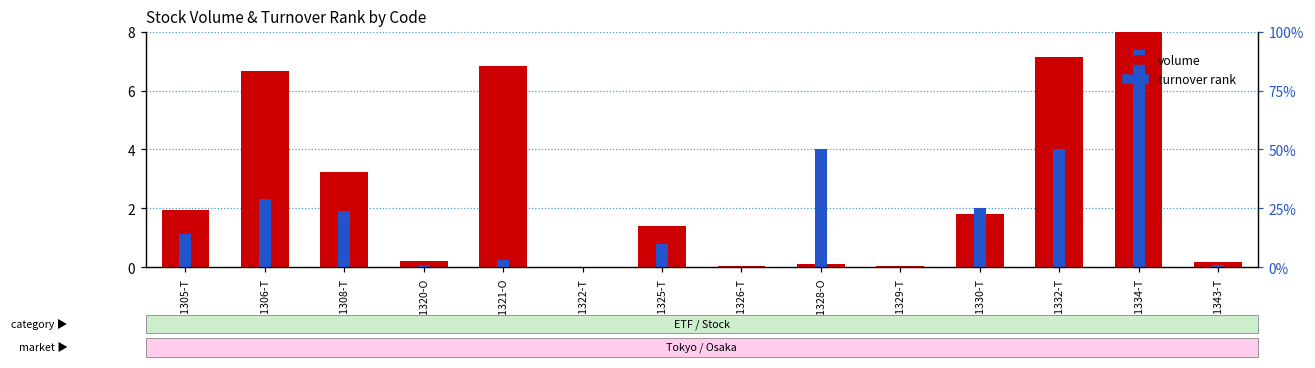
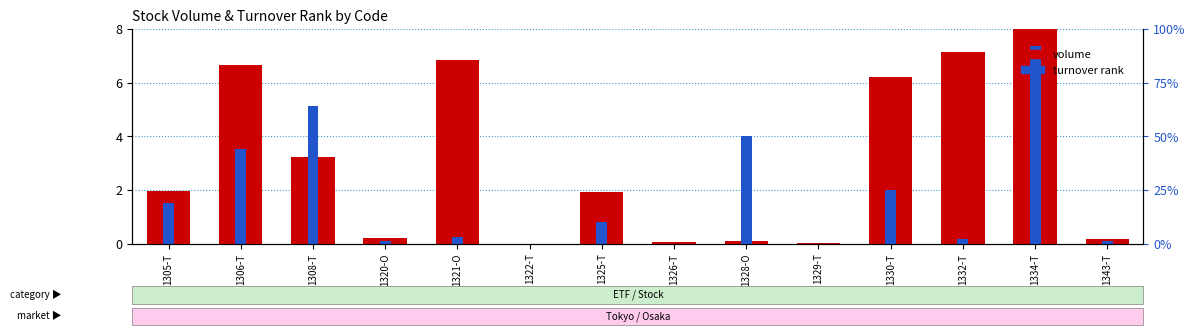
  {
    "volume": {
      "1305-T": 1.9,
      "1306-T": 6.7,
      "1320-O": 0.2,
      "1321-O": 6.8,
-     "1325-T": 1.4,
-     "1330-T": 1.8,
+     "1325-T": 1.9,
+     "1330-T": 6.2,
      "1332-T": 7.1,
      "1343-T": 0.2
    },
    "turnover rank": {
-     "1305-T": 1.1,
-     "1306-T": 2.3,
-     "1308-T": 1.9,
+     "1305-T": 1.5,
+     "1306-T": 3.5,
+     "1308-T": 5.1,
      "1322-T": 0.0,
      "1326-T": 0.0,
      "1328-O": 4.0,
      "1329-T": 0.0,
-     "1332-T": 4.0
+     "1332-T": 0.2
    }
  }
